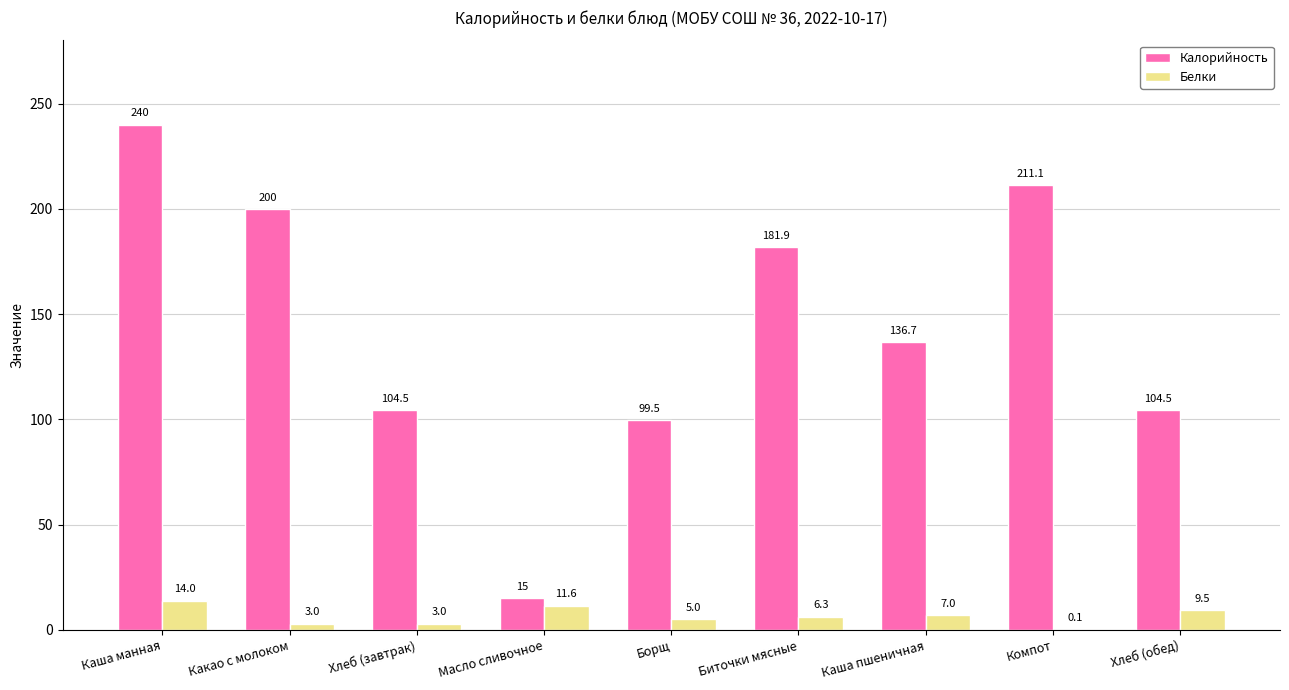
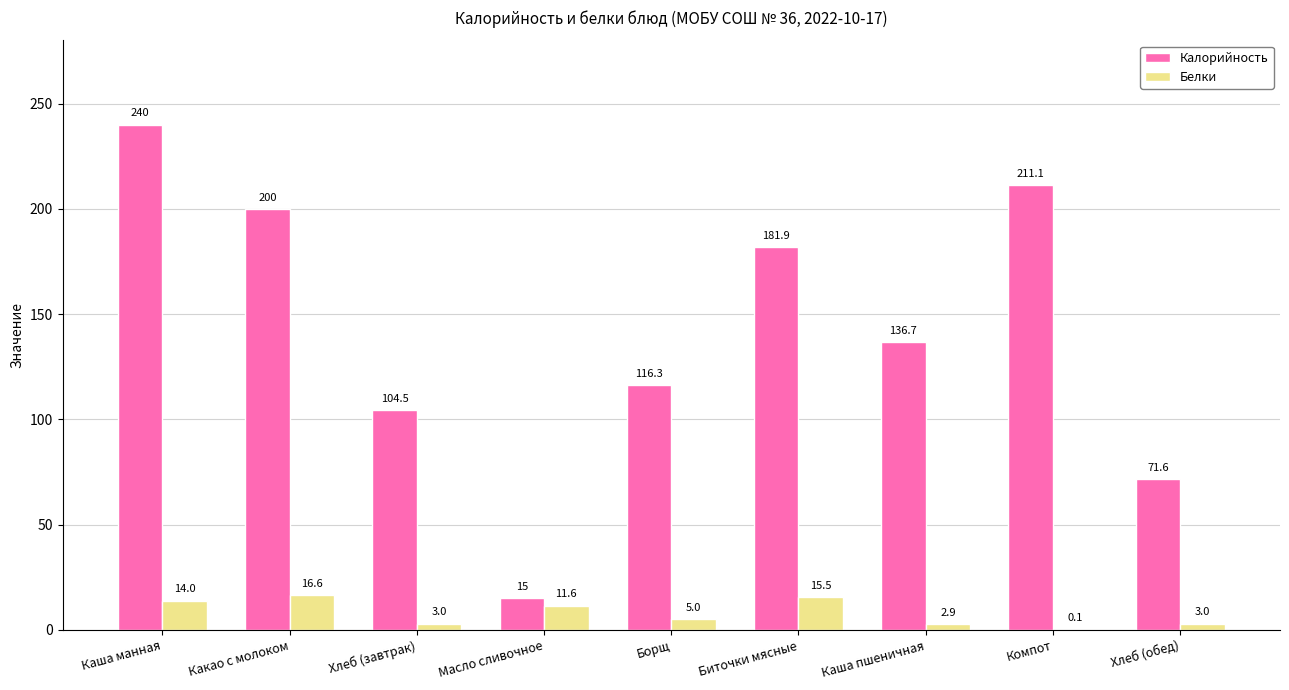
  {
    "Калорийность": {
      "Каша манная": 240,
      "Какао с молоком": 200,
      "Хлеб (завтрак)": 104.5,
      "Масло сливочное": 15,
-     "Борщ": 99.5,
+     "Борщ": 116.3,
      "Биточки мясные": 181.9,
      "Каша пшеничная": 136.7,
      "Компот": 211.1,
-     "Хлеб (обед)": 104.5
+     "Хлеб (обед)": 71.6
    },
    "Белки": {
      "Каша манная": 14.0,
-     "Какао с молоком": 3.0,
+     "Какао с молоком": 16.6,
      "Хлеб (завтрак)": 3.0,
      "Масло сливочное": 11.6,
      "Борщ": 5.0,
-     "Биточки мясные": 6.3,
-     "Каша пшеничная": 7.0,
+     "Биточки мясные": 15.5,
+     "Каша пшеничная": 2.9,
      "Компот": 0.1,
-     "Хлеб (обед)": 9.5
+     "Хлеб (обед)": 3.0
    }
  }
